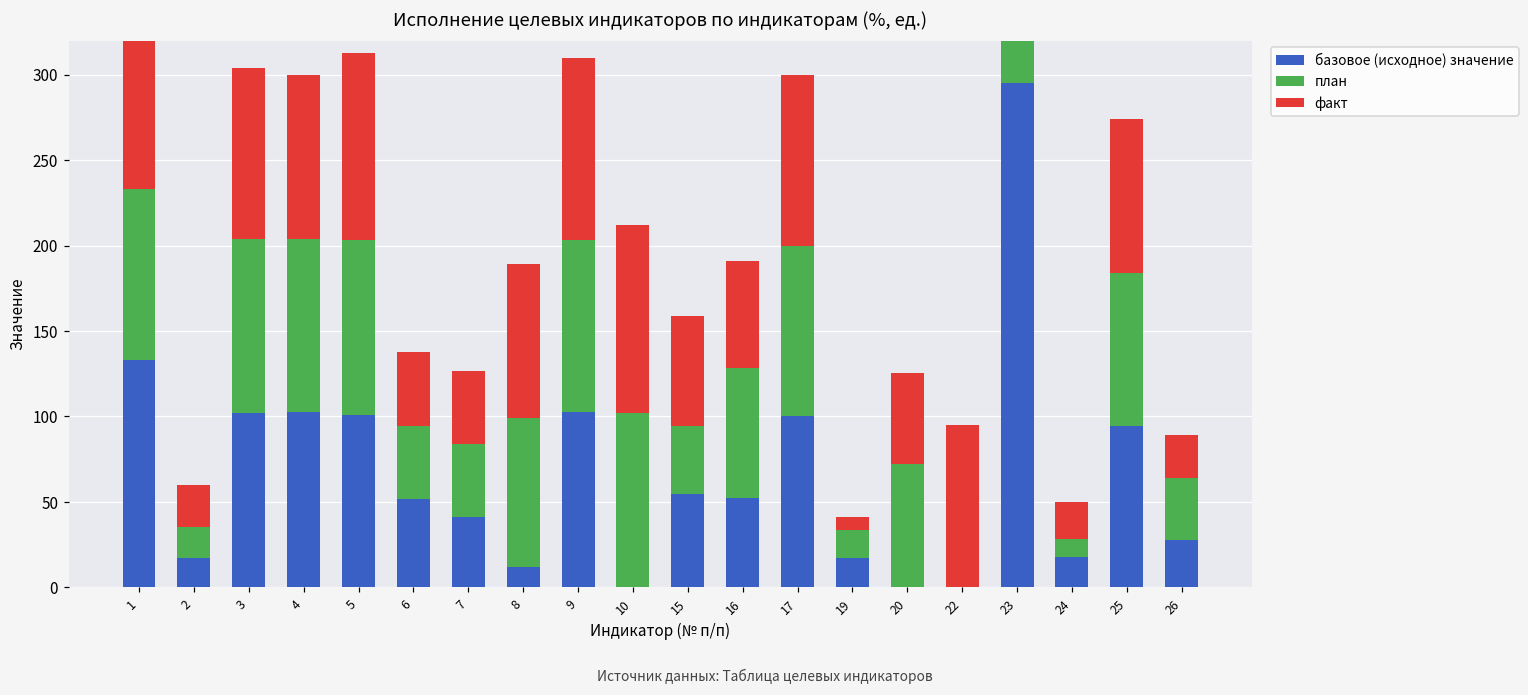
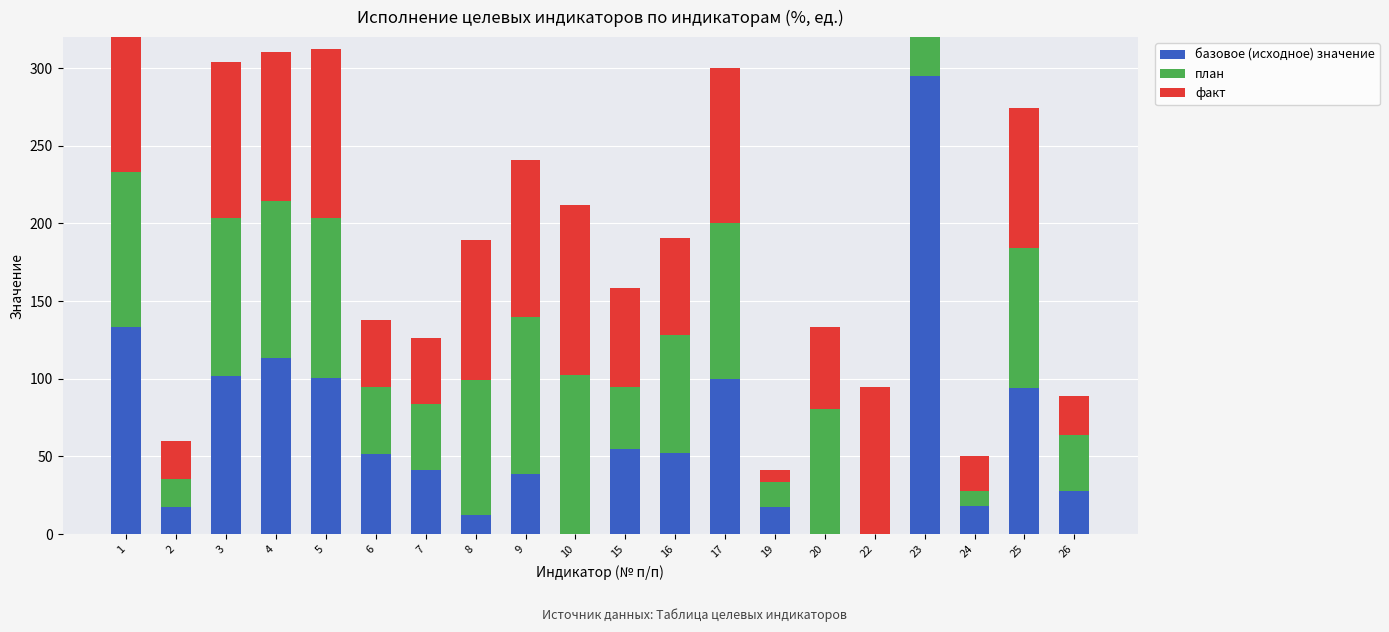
  {
    "базовое (исходное) значение": {
      "1": 133,
      "2": 17,
      "3": 102,
-     "4": 102,
+     "4": 113,
      "5": 101,
      "6": 51,
      "7": 41,
      "8": 12,
-     "9": 103,
+     "9": 39,
      "10": 0,
      "15": 55,
      "16": 52,
      "17": 100,
      "19": 17,
      "20": 0,
      "23": 295,
      "24": 18,
      "25": 94,
      "26": 28
    },
    "план": {
      "1": 100,
      "2": 18,
      "3": 102,
      "4": 101,
      "5": 103,
      "6": 43,
      "7": 43,
      "8": 87,
      "9": 101,
      "10": 102,
      "15": 40,
      "16": 76,
      "17": 100,
      "19": 17,
-     "20": 72,
+     "20": 81,
      "24": 10,
      "25": 90,
      "26": 36
    },
    "факт": {
      "2": 25,
      "3": 100,
      "4": 96,
      "5": 109,
      "6": 43,
      "7": 43,
      "8": 90,
-     "9": 107,
+     "9": 101,
      "10": 110,
      "15": 64,
      "16": 62,
      "17": 100,
      "19": 7,
      "20": 53,
      "22": 95,
      "24": 22,
      "25": 90,
      "26": 25
    }
  }
